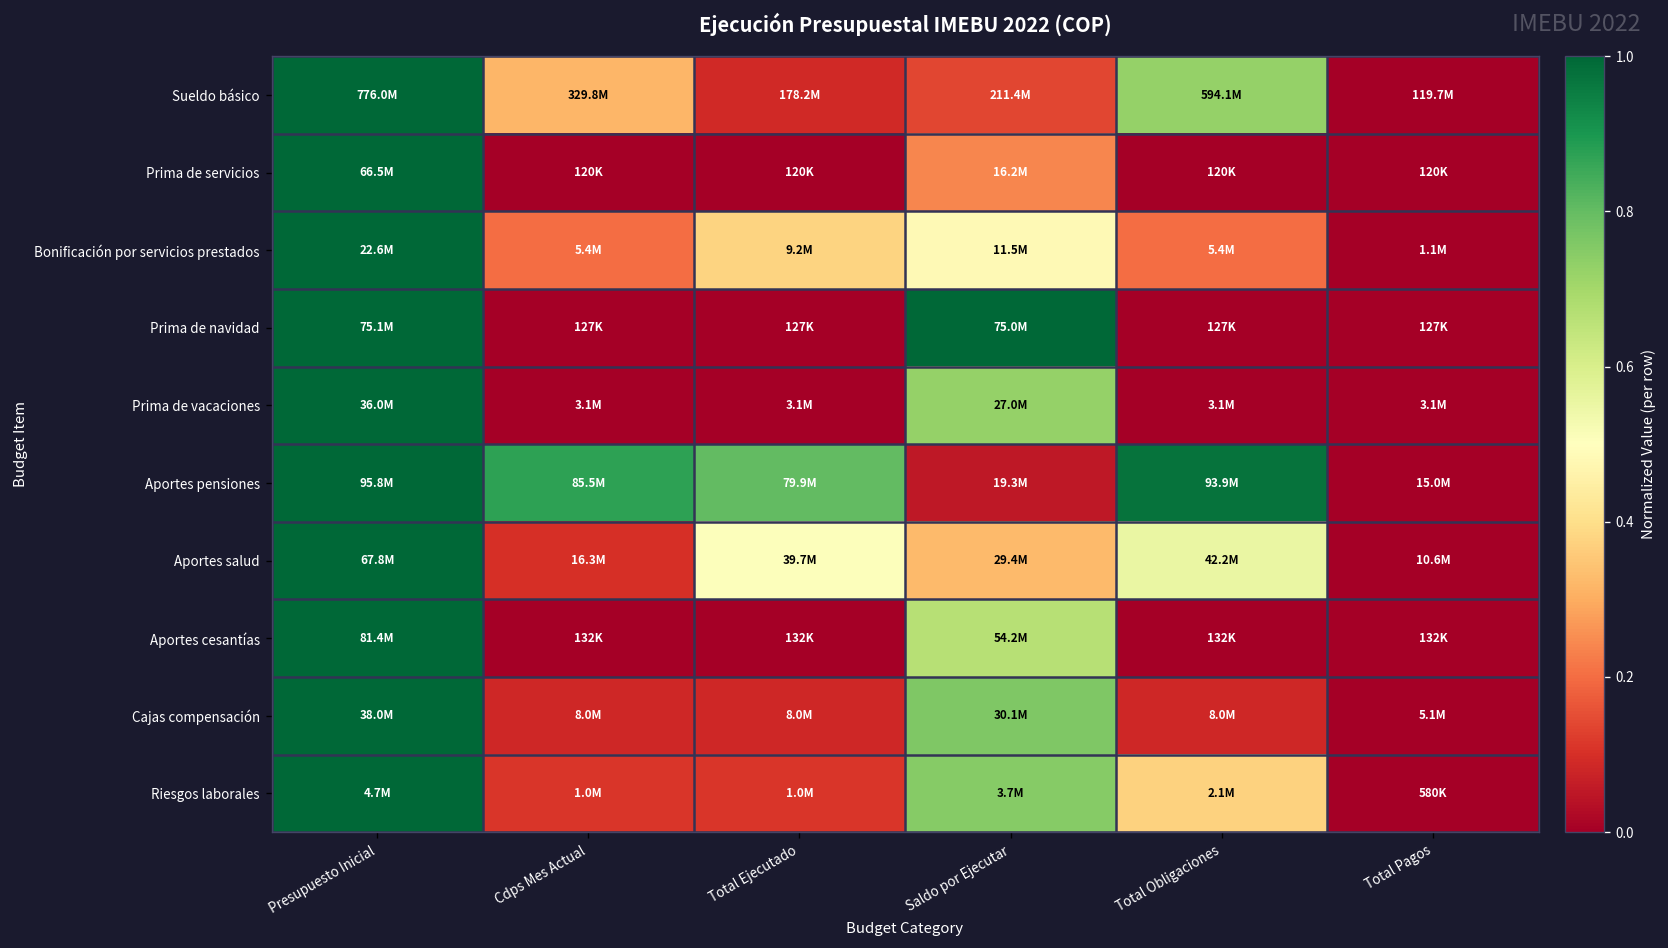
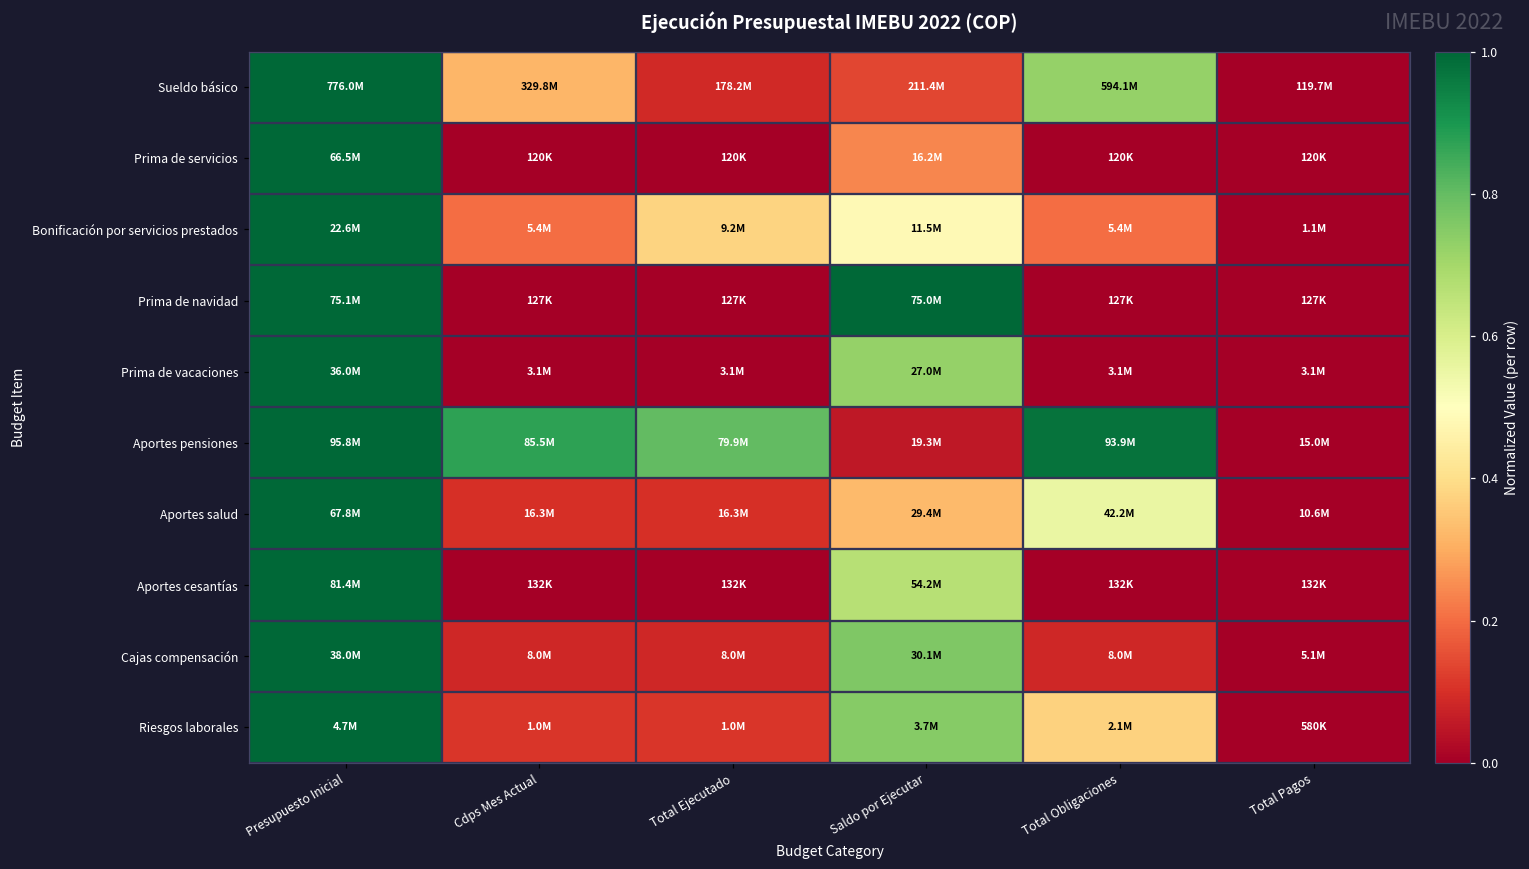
  {
    "Sueldo básico": {
      "Presupuesto Inicial": "776.0M",
      "Cdps Mes Actual": "329.8M",
      "Total Ejecutado": "178.2M",
      "Saldo por Ejecutar": "211.4M",
      "Total Obligaciones": "594.1M",
      "Total Pagos": "119.7M"
    },
    "Prima de servicios": {
      "Presupuesto Inicial": "66.5M",
      "Cdps Mes Actual": "120K",
      "Total Ejecutado": "120K",
      "Saldo por Ejecutar": "16.2M",
      "Total Obligaciones": "120K",
      "Total Pagos": "120K"
    },
    "Bonificación por servicios prestados": {
      "Presupuesto Inicial": "22.6M",
      "Cdps Mes Actual": "5.4M",
      "Total Ejecutado": "9.2M",
      "Saldo por Ejecutar": "11.5M",
      "Total Obligaciones": "5.4M",
      "Total Pagos": "1.1M"
    },
    "Prima de navidad": {
      "Presupuesto Inicial": "75.1M",
      "Cdps Mes Actual": "127K",
      "Total Ejecutado": "127K",
      "Saldo por Ejecutar": "75.0M",
      "Total Obligaciones": "127K",
      "Total Pagos": "127K"
    },
    "Prima de vacaciones": {
      "Presupuesto Inicial": "36.0M",
      "Cdps Mes Actual": "3.1M",
      "Total Ejecutado": "3.1M",
      "Saldo por Ejecutar": "27.0M",
      "Total Obligaciones": "3.1M",
      "Total Pagos": "3.1M"
    },
    "Aportes pensiones": {
      "Presupuesto Inicial": "95.8M",
      "Cdps Mes Actual": "85.5M",
      "Total Ejecutado": "79.9M",
      "Saldo por Ejecutar": "19.3M",
      "Total Obligaciones": "93.9M",
      "Total Pagos": "15.0M"
    },
    "Aportes salud": {
      "Presupuesto Inicial": "67.8M",
      "Cdps Mes Actual": "16.3M",
-     "Total Ejecutado": "39.7M",
+     "Total Ejecutado": "16.3M",
      "Saldo por Ejecutar": "29.4M",
      "Total Obligaciones": "42.2M",
      "Total Pagos": "10.6M"
    },
    "Aportes cesantías": {
      "Presupuesto Inicial": "81.4M",
      "Cdps Mes Actual": "132K",
      "Total Ejecutado": "132K",
      "Saldo por Ejecutar": "54.2M",
      "Total Obligaciones": "132K",
      "Total Pagos": "132K"
    },
    "Cajas compensación": {
      "Presupuesto Inicial": "38.0M",
      "Cdps Mes Actual": "8.0M",
      "Total Ejecutado": "8.0M",
      "Saldo por Ejecutar": "30.1M",
      "Total Obligaciones": "8.0M",
      "Total Pagos": "5.1M"
    },
    "Riesgos laborales": {
      "Presupuesto Inicial": "4.7M",
      "Cdps Mes Actual": "1.0M",
      "Total Ejecutado": "1.0M",
      "Saldo por Ejecutar": "3.7M",
      "Total Obligaciones": "2.1M",
      "Total Pagos": "580K"
    }
  }
